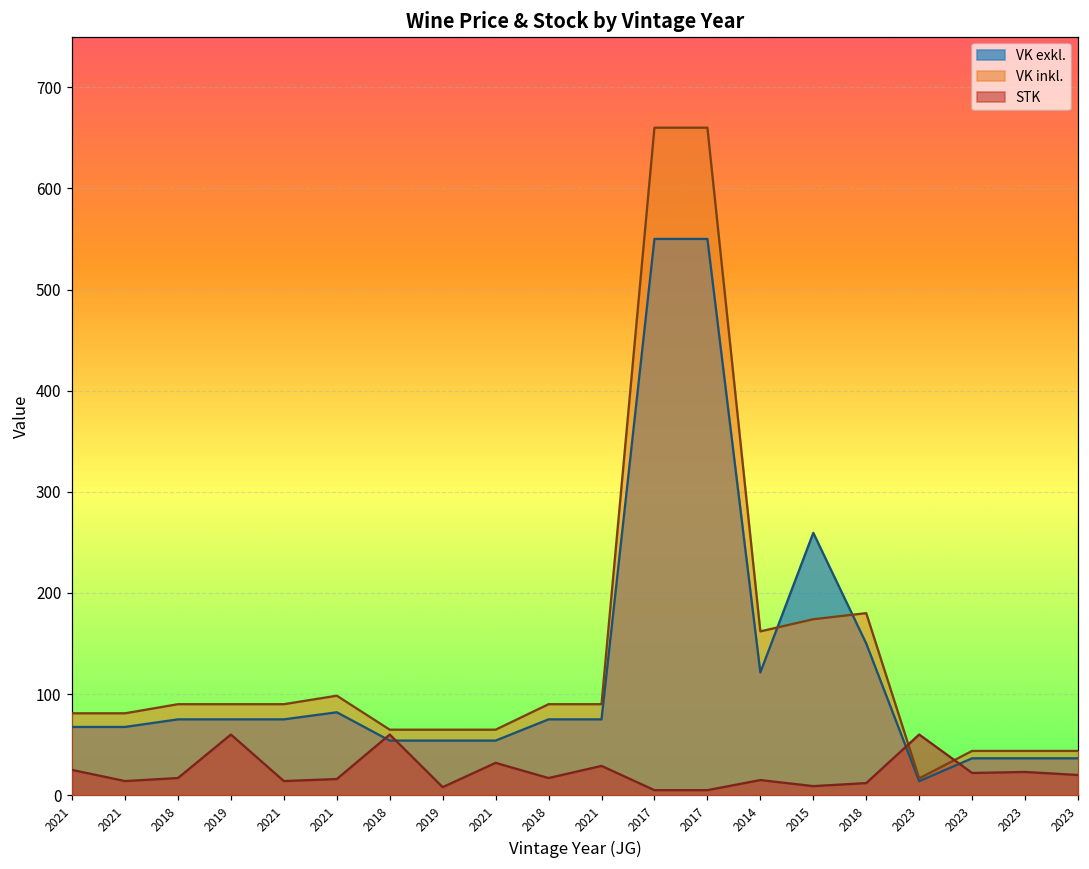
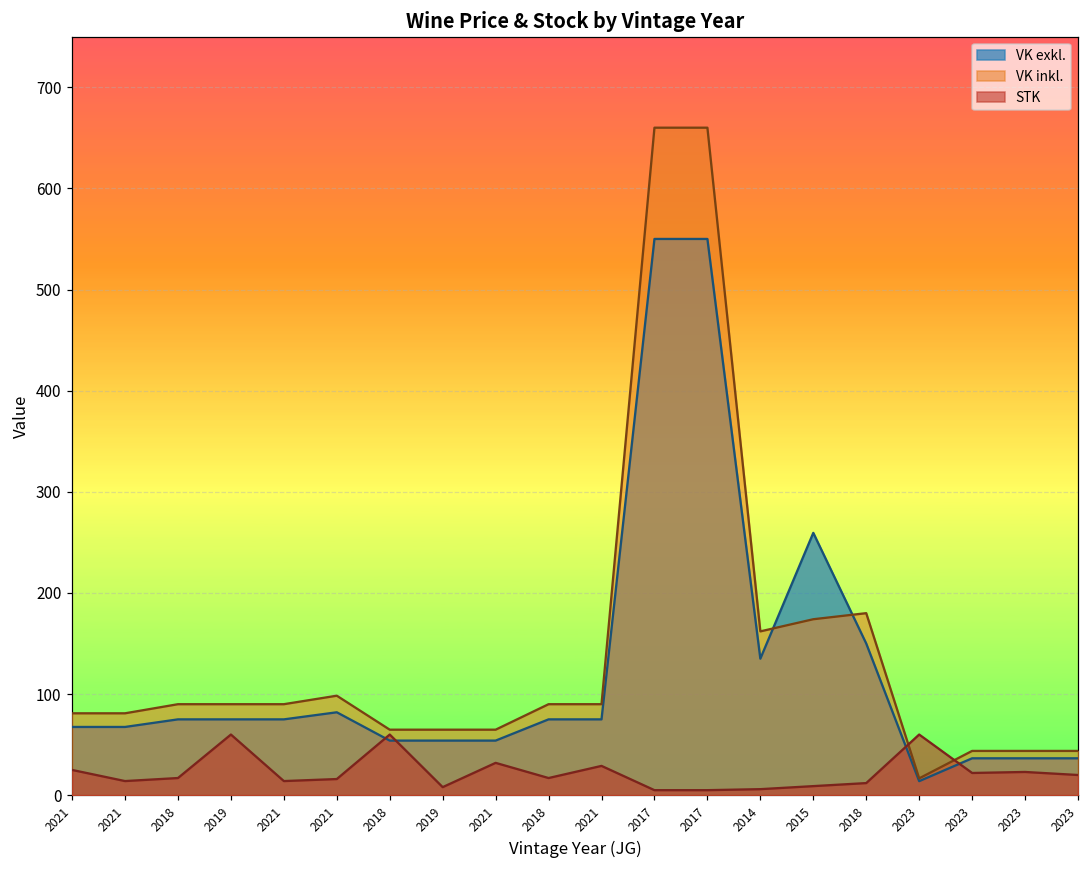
  {
    "VK exkl.": {
-     "2014": 120,
+     "2014": 140,
      "2015": 260
    },
    "VK inkl.": {
      "2014": 160,
      "2015": 170
    },
    "STK": {
-     "2014": 20,
+     "2014": 10,
      "2015": 10
    }
  }
